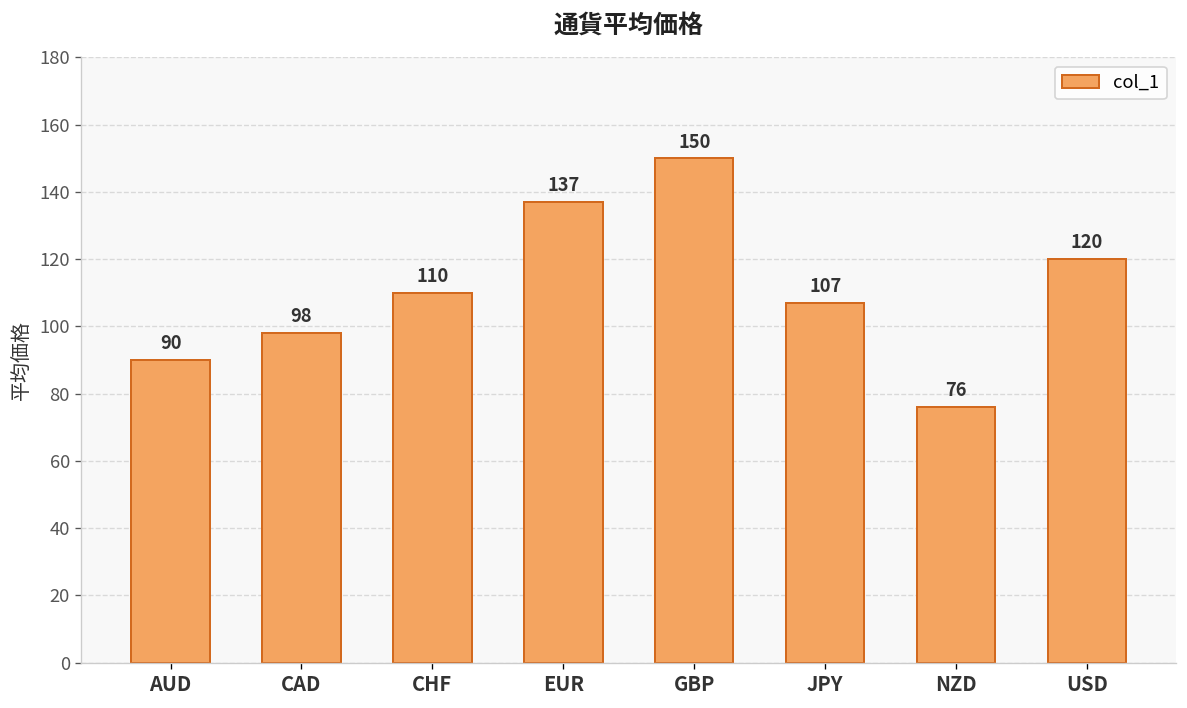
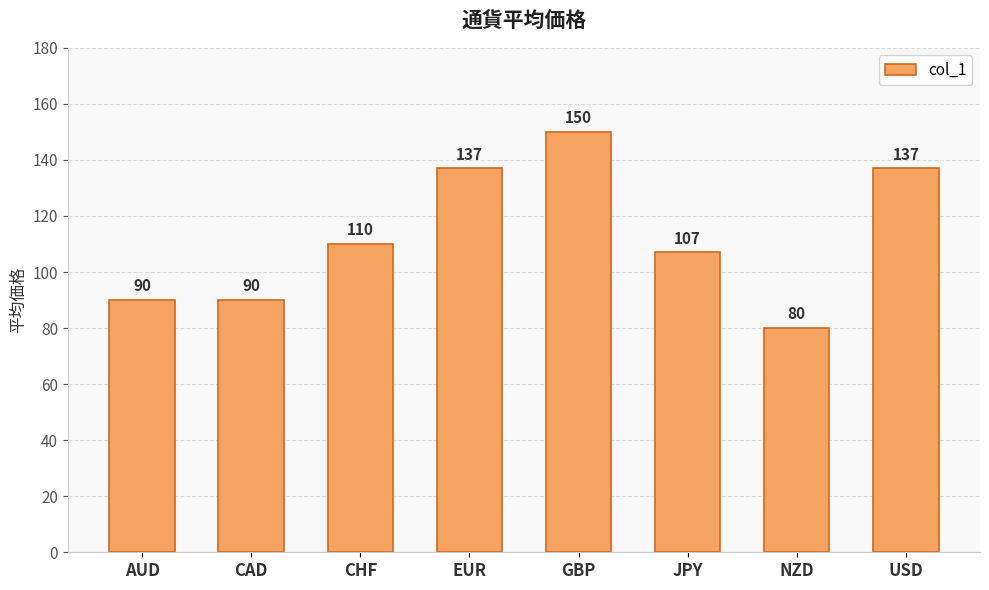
  {
    "AUD": 90,
-   "CAD": 98,
+   "CAD": 90,
    "CHF": 110,
    "EUR": 137,
    "GBP": 150,
    "JPY": 107,
-   "NZD": 76,
-   "USD": 120
+   "NZD": 80,
+   "USD": 137
  }
